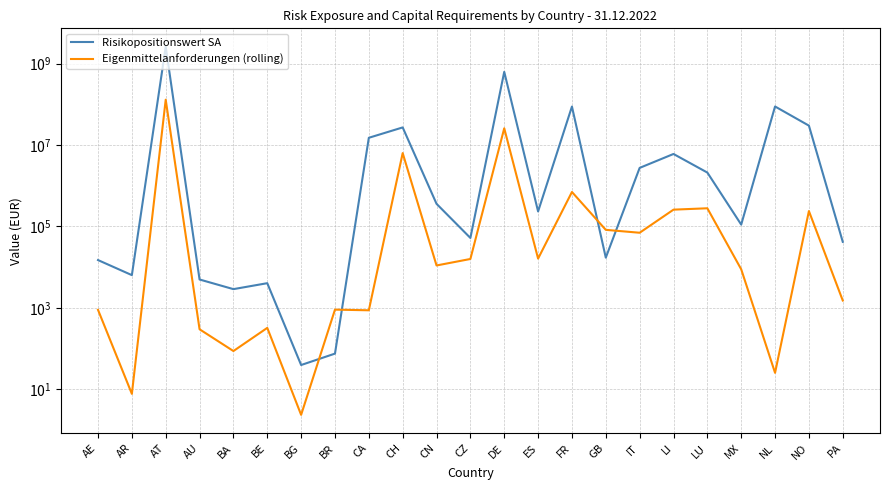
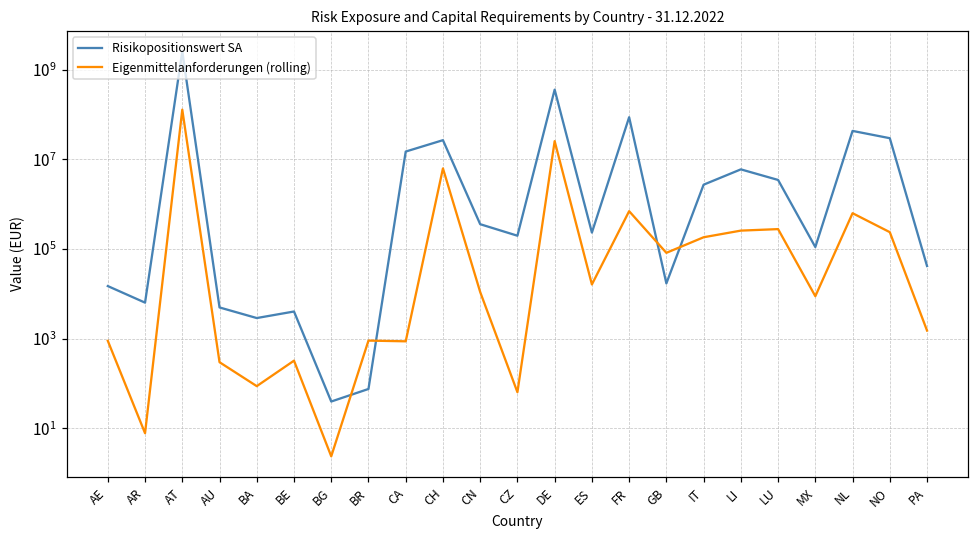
  {
    "Risikopositionswert SA": {
      "AE": 15000,
      "AR": 6000,
      "AU": 5000,
      "BA": 3000,
      "BE": 4000,
      "BG": 40,
      "BR": 80,
      "CA": 15000000,
      "CH": 30000000,
      "CN": 400000,
-     "CZ": 50000,
-     "DE": 600000000,
+     "CZ": 200000,
+     "DE": 400000000,
      "ES": 200000,
      "FR": 90000000,
      "GB": 17000,
      "IT": 3000000,
      "LI": 6000000,
-     "LU": 2000000,
+     "LU": 3000000,
      "MX": 110000,
-     "NL": 90000000,
+     "NL": 40000000,
      "NO": 30000000,
      "PA": 40000
    },
    "Eigenmittelanforderungen (rolling)": {
      "AE": 900,
      "AR": 8,
      "AT": 130000000,
      "AU": 300,
      "BA": 90,
      "BE": 300,
      "BG": 2,
      "BR": 900,
      "CA": 900,
      "CH": 6000000,
      "CN": 11000,
-     "CZ": 16000,
+     "CZ": 60,
      "DE": 30000000,
      "ES": 16000,
      "FR": 700000,
      "GB": 80000,
-     "IT": 70000,
+     "IT": 200000,
      "LI": 300000,
      "LU": 300000,
      "MX": 9000,
-     "NL": 30,
+     "NL": 600000,
      "NO": 200000,
      "PA": 1500
    }
  }
